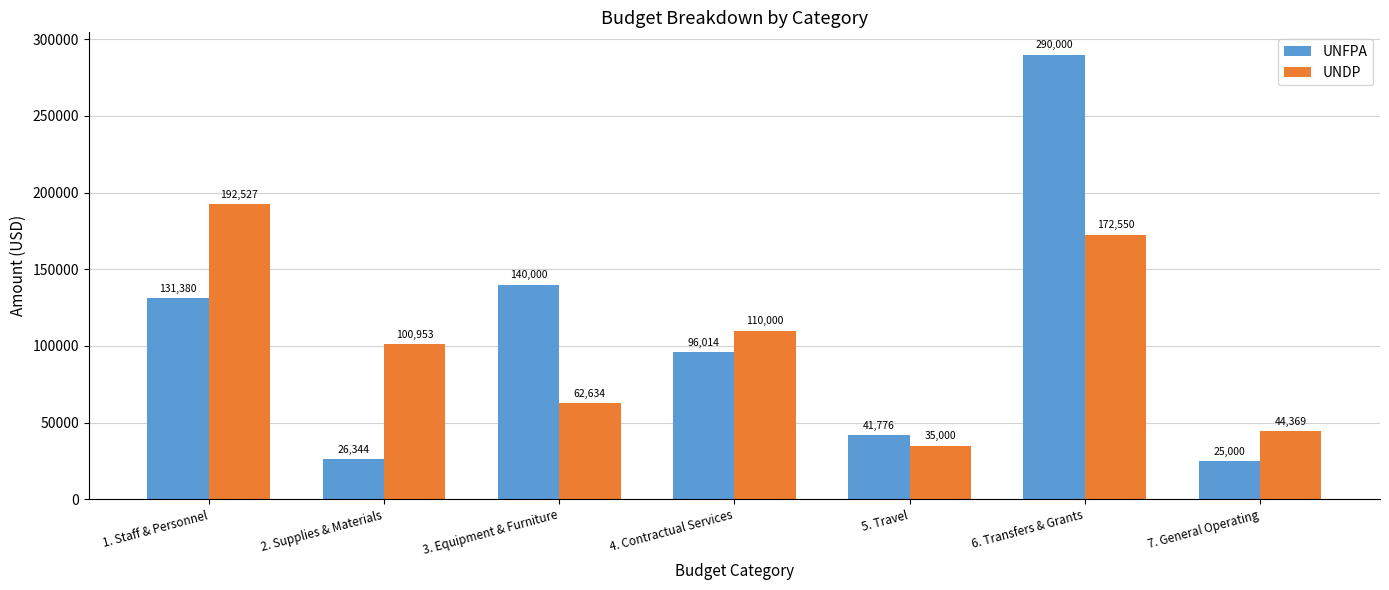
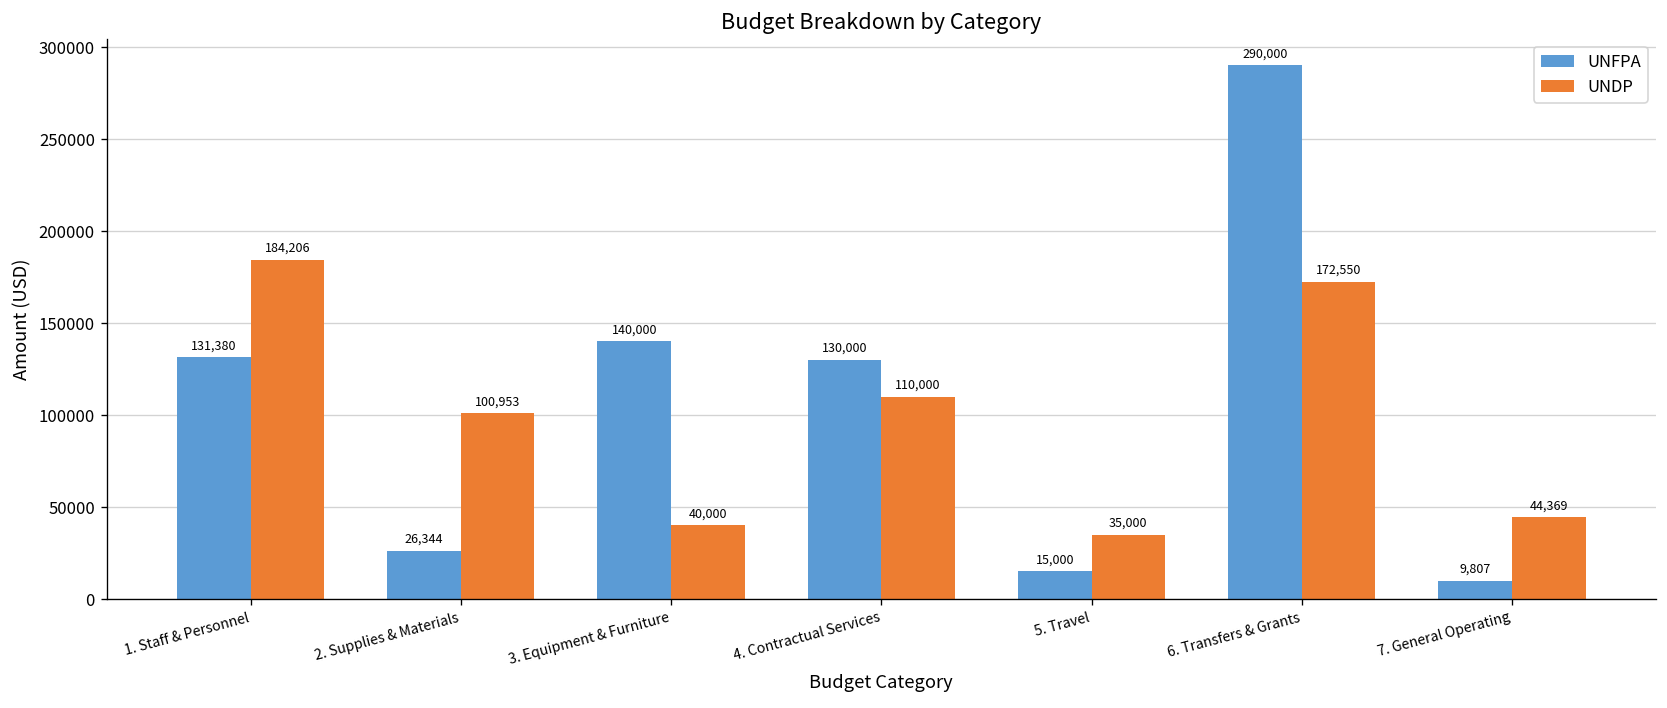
  {
    "UNFPA": {
      "1. Staff & Personnel": "131,380",
      "2. Supplies & Materials": "26,344",
      "3. Equipment & Furniture": "140,000",
-     "4. Contractual Services": "96,014",
-     "5. Travel": "41,776",
+     "4. Contractual Services": "130,000",
+     "5. Travel": "15,000",
      "6. Transfers & Grants": "290,000",
-     "7. General Operating": "25,000"
+     "7. General Operating": "9,807"
    },
    "UNDP": {
-     "1. Staff & Personnel": "192,527",
+     "1. Staff & Personnel": "184,206",
      "2. Supplies & Materials": "100,953",
-     "3. Equipment & Furniture": "62,634",
+     "3. Equipment & Furniture": "40,000",
      "4. Contractual Services": "110,000",
      "5. Travel": "35,000",
      "6. Transfers & Grants": "172,550",
      "7. General Operating": "44,369"
    }
  }
